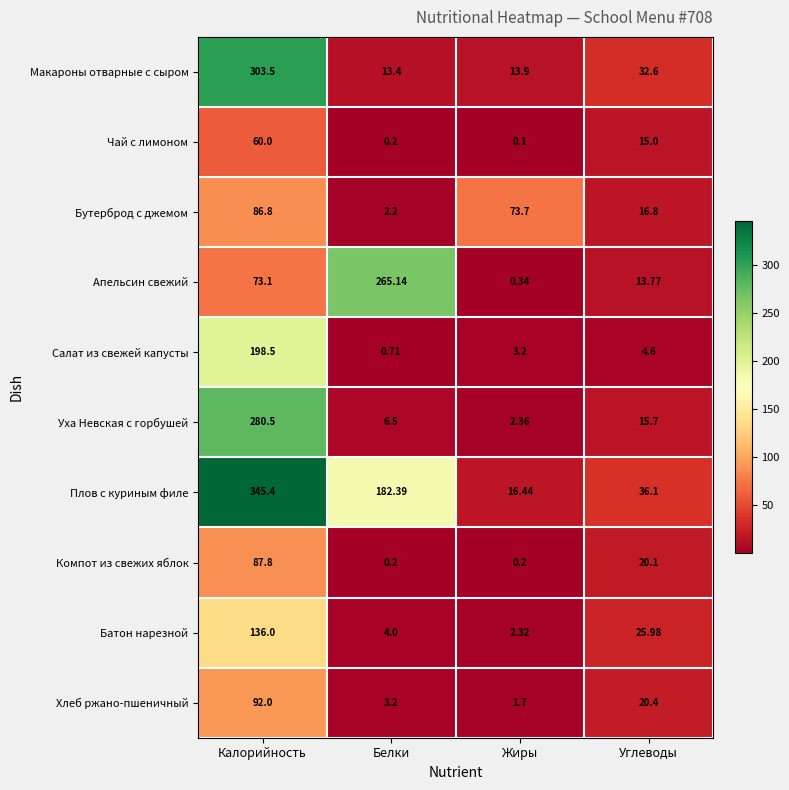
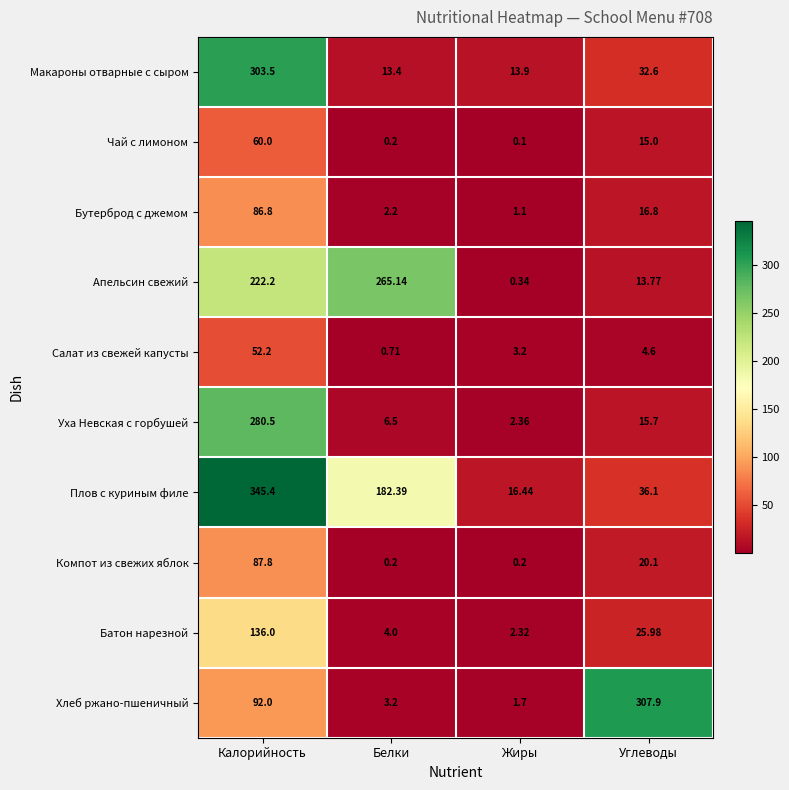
  {
    "Макароны отварные с сыром": {
      "Калорийность": 303.5,
      "Белки": 13.4,
      "Жиры": 13.9,
      "Углеводы": 32.6
    },
    "Чай с лимоном": {
      "Калорийность": 60.0,
      "Белки": 0.2,
      "Жиры": 0.1,
      "Углеводы": 15.0
    },
    "Бутерброд с джемом": {
      "Калорийность": 86.8,
      "Белки": 2.2,
-     "Жиры": 73.7,
+     "Жиры": 1.1,
      "Углеводы": 16.8
    },
    "Апельсин свежий": {
-     "Калорийность": 73.1,
+     "Калорийность": 222.2,
      "Белки": 265.14,
      "Жиры": 0.34,
      "Углеводы": 13.77
    },
    "Салат из свежей капусты": {
-     "Калорийность": 198.5,
+     "Калорийность": 52.2,
      "Белки": 0.71,
      "Жиры": 3.2,
      "Углеводы": 4.6
    },
    "Уха Невская с горбушей": {
      "Калорийность": 280.5,
      "Белки": 6.5,
      "Жиры": 2.36,
      "Углеводы": 15.7
    },
    "Плов с куриным филе": {
      "Калорийность": 345.4,
      "Белки": 182.39,
      "Жиры": 16.44,
      "Углеводы": 36.1
    },
    "Компот из свежих яблок": {
      "Калорийность": 87.8,
      "Белки": 0.2,
      "Жиры": 0.2,
      "Углеводы": 20.1
    },
    "Батон нарезной": {
      "Калорийность": 136.0,
      "Белки": 4.0,
      "Жиры": 2.32,
      "Углеводы": 25.98
    },
    "Хлеб ржано-пшеничный": {
      "Калорийность": 92.0,
      "Белки": 3.2,
      "Жиры": 1.7,
-     "Углеводы": 20.4
+     "Углеводы": 307.9
    }
  }
